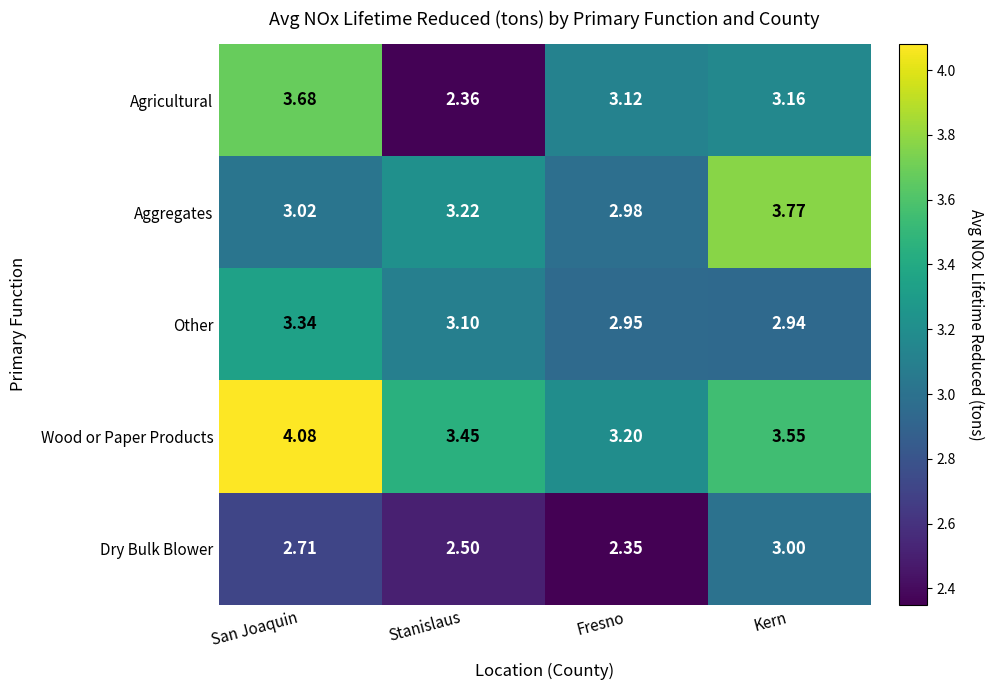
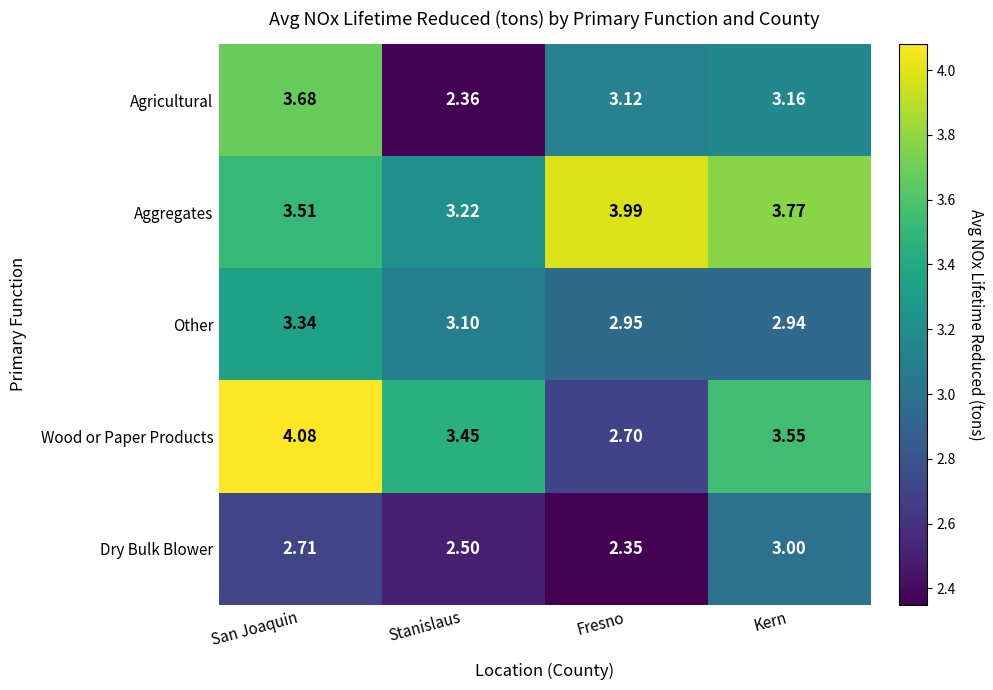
  {
    "Agricultural": {
      "San Joaquin": 3.68,
      "Stanislaus": 2.36,
      "Fresno": 3.12,
      "Kern": 3.16
    },
    "Aggregates": {
-     "San Joaquin": 3.02,
+     "San Joaquin": 3.51,
      "Stanislaus": 3.22,
-     "Fresno": 2.98,
+     "Fresno": 3.99,
      "Kern": 3.77
    },
    "Other": {
      "San Joaquin": 3.34,
      "Stanislaus": 3.10,
      "Fresno": 2.95,
      "Kern": 2.94
    },
    "Wood or Paper Products": {
      "San Joaquin": 4.08,
      "Stanislaus": 3.45,
-     "Fresno": 3.20,
+     "Fresno": 2.70,
      "Kern": 3.55
    },
    "Dry Bulk Blower": {
      "San Joaquin": 2.71,
      "Stanislaus": 2.50,
      "Fresno": 2.35,
      "Kern": 3.00
    }
  }
